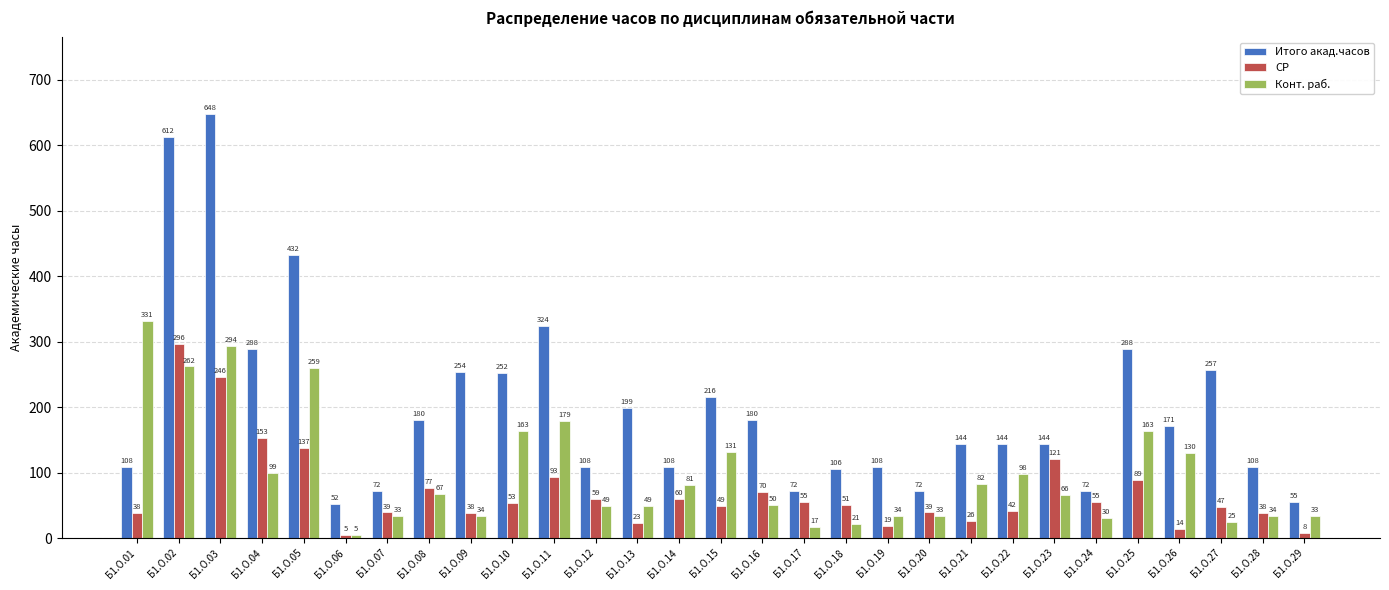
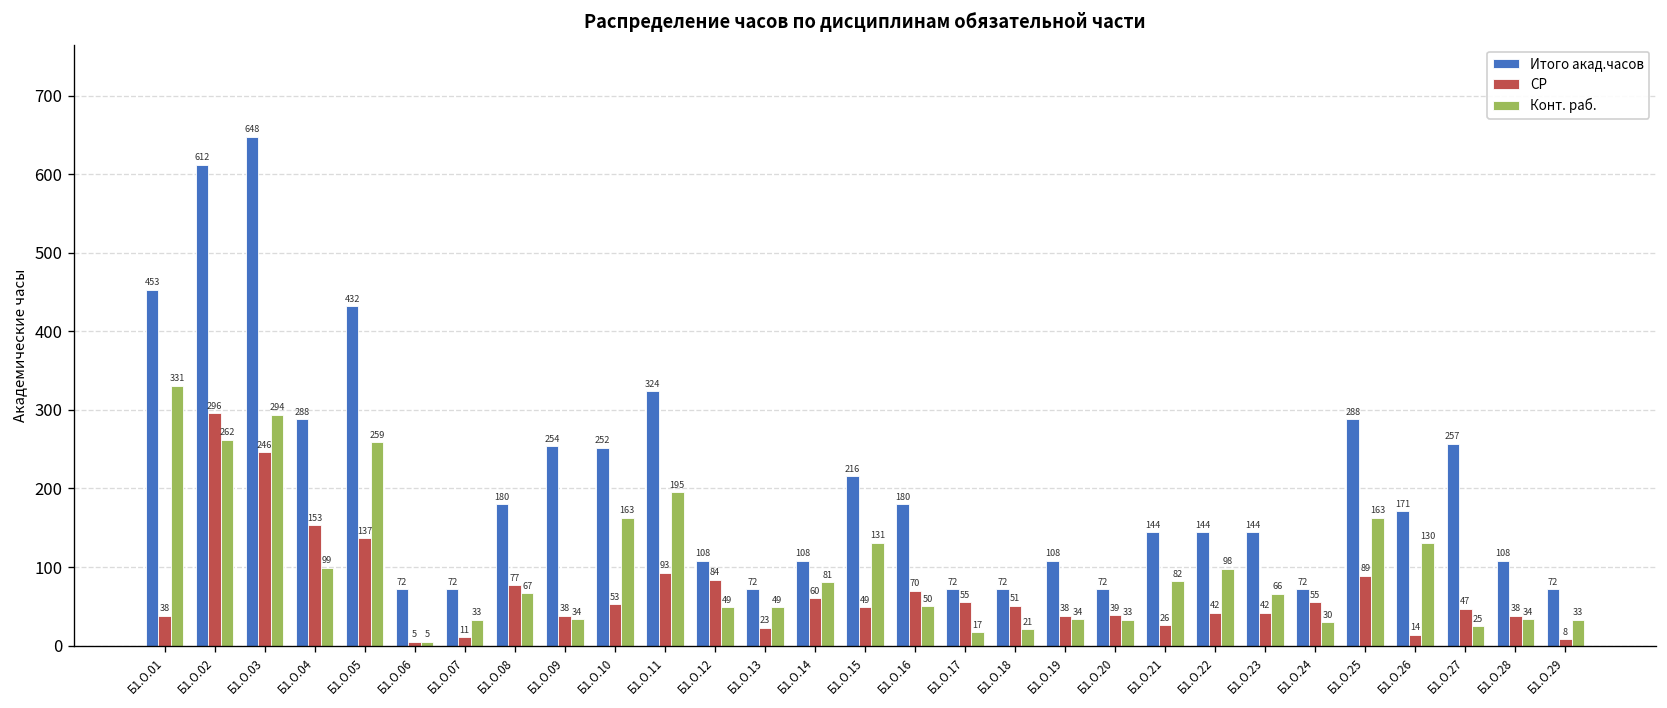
  {
    "Итого акад.часов": {
-     "Б1.О.01": 108,
+     "Б1.О.01": 453,
      "Б1.О.02": 612,
      "Б1.О.03": 648,
      "Б1.О.04": 288,
      "Б1.О.05": 432,
-     "Б1.О.06": 52,
+     "Б1.О.06": 72,
      "Б1.О.07": 72,
      "Б1.О.08": 180,
      "Б1.О.09": 254,
      "Б1.О.10": 252,
      "Б1.О.11": 324,
      "Б1.О.12": 108,
-     "Б1.О.13": 199,
+     "Б1.О.13": 72,
      "Б1.О.14": 108,
      "Б1.О.15": 216,
      "Б1.О.16": 180,
      "Б1.О.17": 72,
-     "Б1.О.18": 106,
+     "Б1.О.18": 72,
      "Б1.О.19": 108,
      "Б1.О.20": 72,
      "Б1.О.21": 144,
      "Б1.О.22": 144,
      "Б1.О.23": 144,
      "Б1.О.24": 72,
      "Б1.О.25": 288,
      "Б1.О.26": 171,
      "Б1.О.27": 257,
      "Б1.О.28": 108,
-     "Б1.О.29": 55
+     "Б1.О.29": 72
    },
    "СР": {
      "Б1.О.01": 38,
      "Б1.О.02": 296,
      "Б1.О.03": 246,
      "Б1.О.04": 153,
      "Б1.О.05": 137,
      "Б1.О.06": 5,
-     "Б1.О.07": 39,
+     "Б1.О.07": 11,
      "Б1.О.08": 77,
      "Б1.О.09": 38,
      "Б1.О.10": 53,
      "Б1.О.11": 93,
-     "Б1.О.12": 59,
+     "Б1.О.12": 84,
      "Б1.О.13": 23,
      "Б1.О.14": 60,
      "Б1.О.15": 49,
      "Б1.О.16": 70,
      "Б1.О.17": 55,
      "Б1.О.18": 51,
-     "Б1.О.19": 19,
+     "Б1.О.19": 38,
      "Б1.О.20": 39,
      "Б1.О.21": 26,
      "Б1.О.22": 42,
-     "Б1.О.23": 121,
+     "Б1.О.23": 42,
      "Б1.О.24": 55,
      "Б1.О.25": 89,
      "Б1.О.26": 14,
      "Б1.О.27": 47,
      "Б1.О.28": 38,
      "Б1.О.29": 8
    },
    "Конт. раб.": {
      "Б1.О.01": 331,
      "Б1.О.02": 262,
      "Б1.О.03": 294,
      "Б1.О.04": 99,
      "Б1.О.05": 259,
      "Б1.О.06": 5,
      "Б1.О.07": 33,
      "Б1.О.08": 67,
      "Б1.О.09": 34,
      "Б1.О.10": 163,
-     "Б1.О.11": 179,
+     "Б1.О.11": 195,
      "Б1.О.12": 49,
      "Б1.О.13": 49,
      "Б1.О.14": 81,
      "Б1.О.15": 131,
      "Б1.О.16": 50,
      "Б1.О.17": 17,
      "Б1.О.18": 21,
      "Б1.О.19": 34,
      "Б1.О.20": 33,
      "Б1.О.21": 82,
      "Б1.О.22": 98,
      "Б1.О.23": 66,
      "Б1.О.24": 30,
      "Б1.О.25": 163,
      "Б1.О.26": 130,
      "Б1.О.27": 25,
      "Б1.О.28": 34,
      "Б1.О.29": 33
    }
  }
